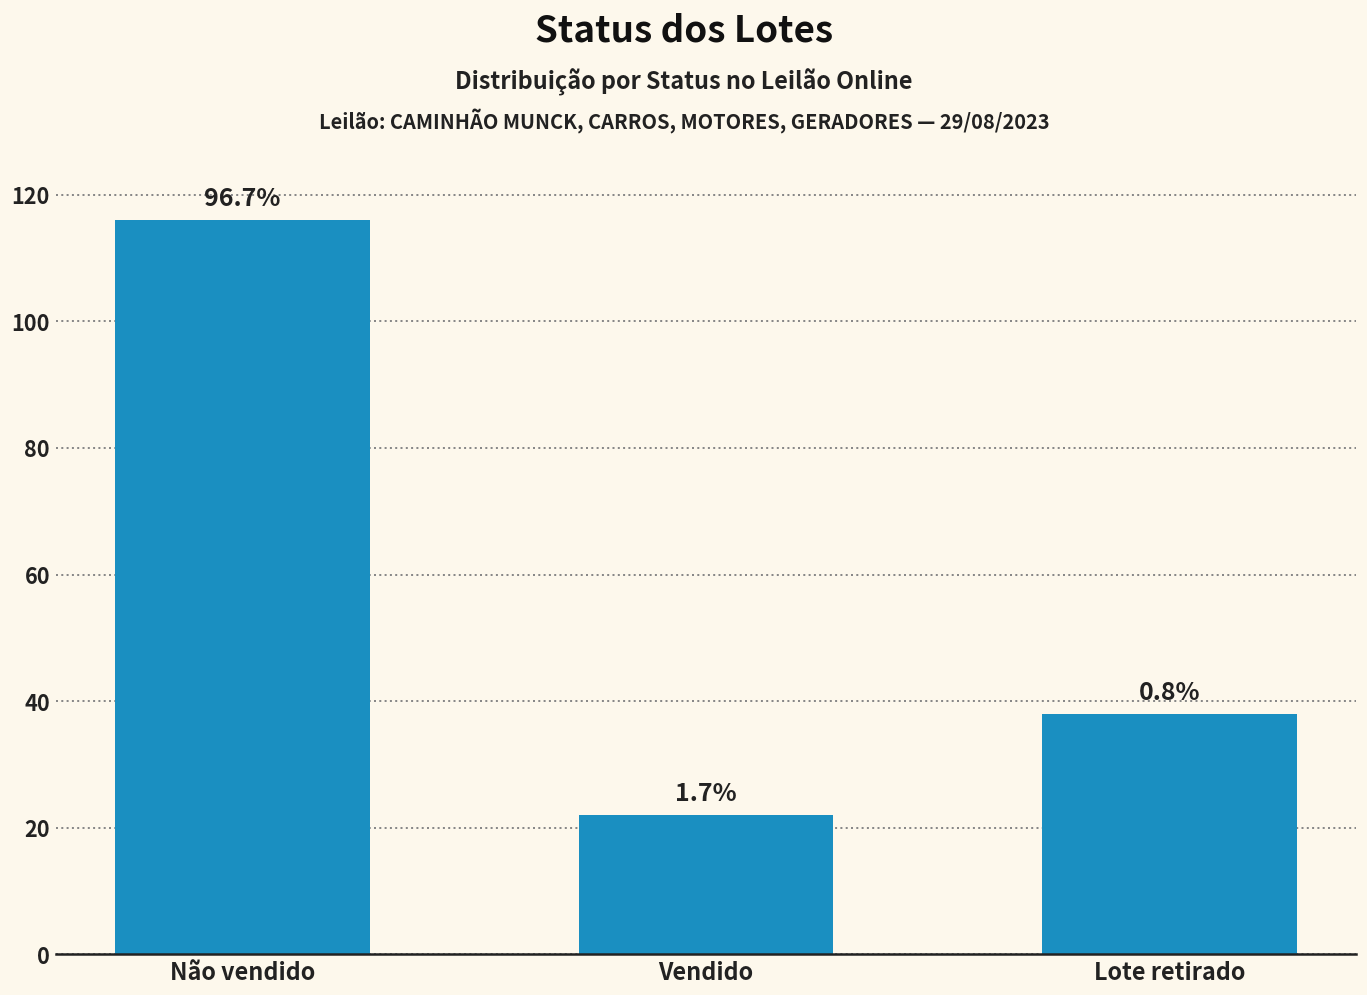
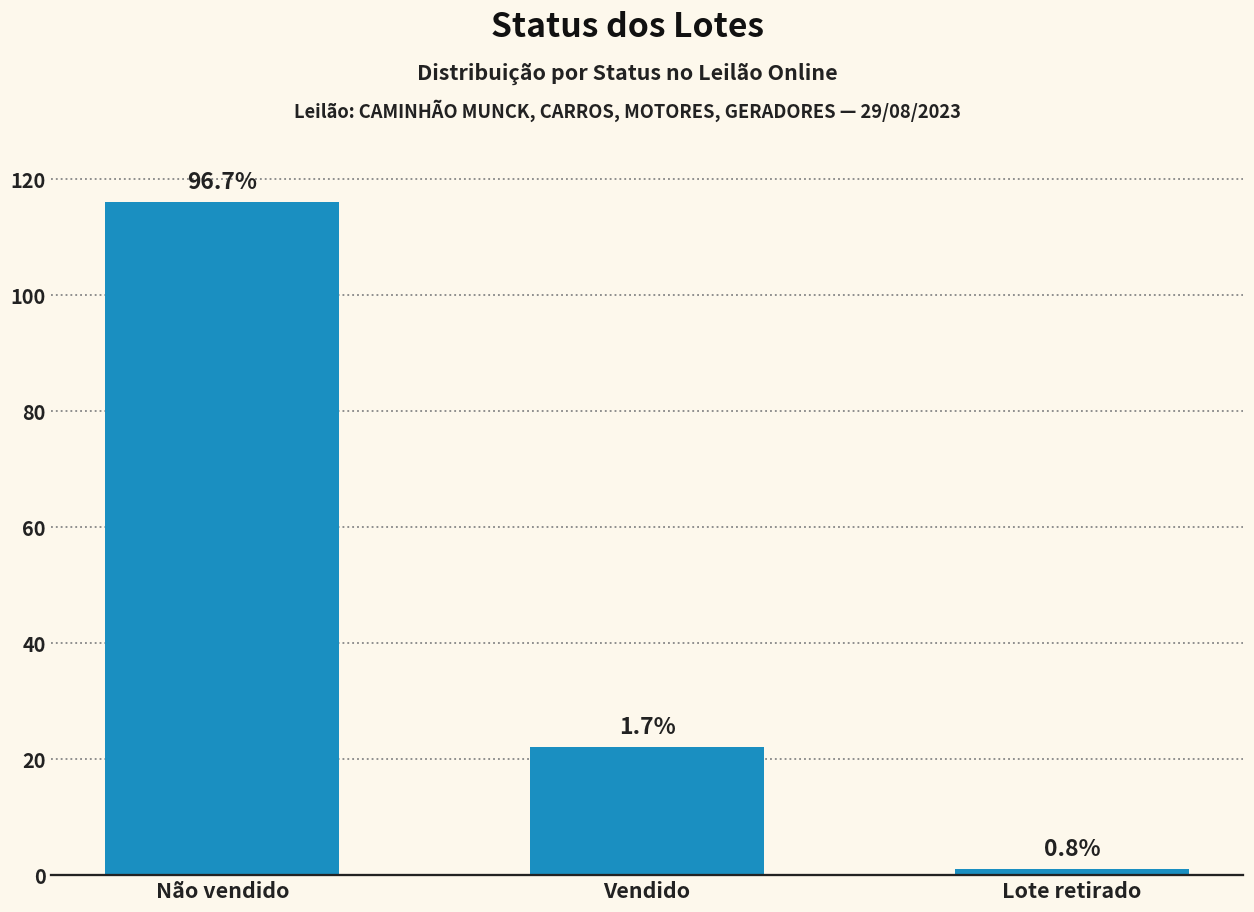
  {
-   "Lote retirado": 38
+   "Lote retirado": 1
  }
